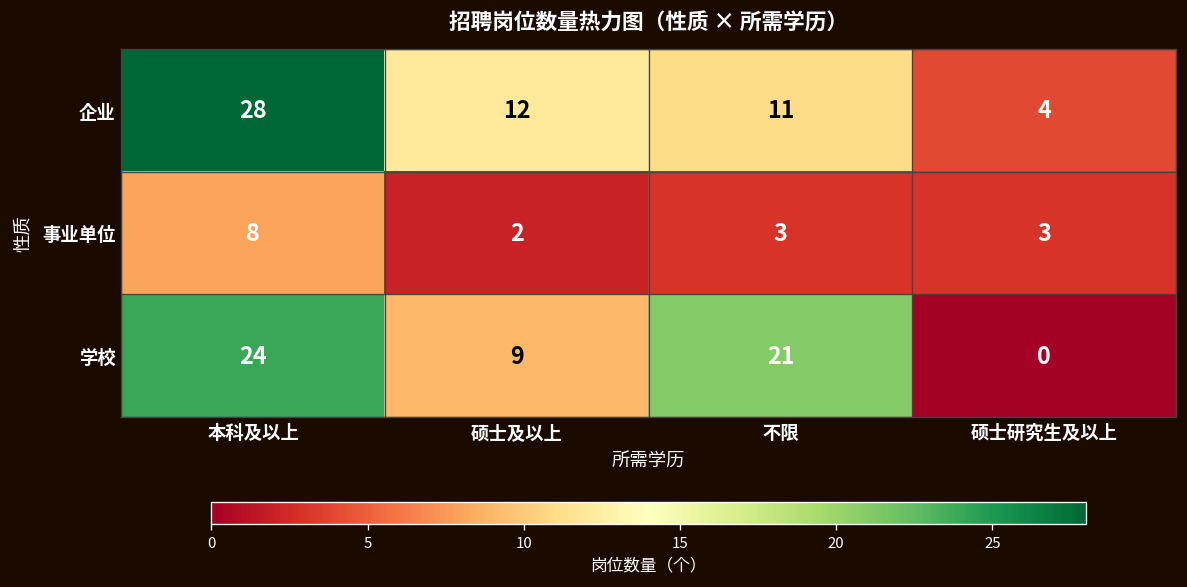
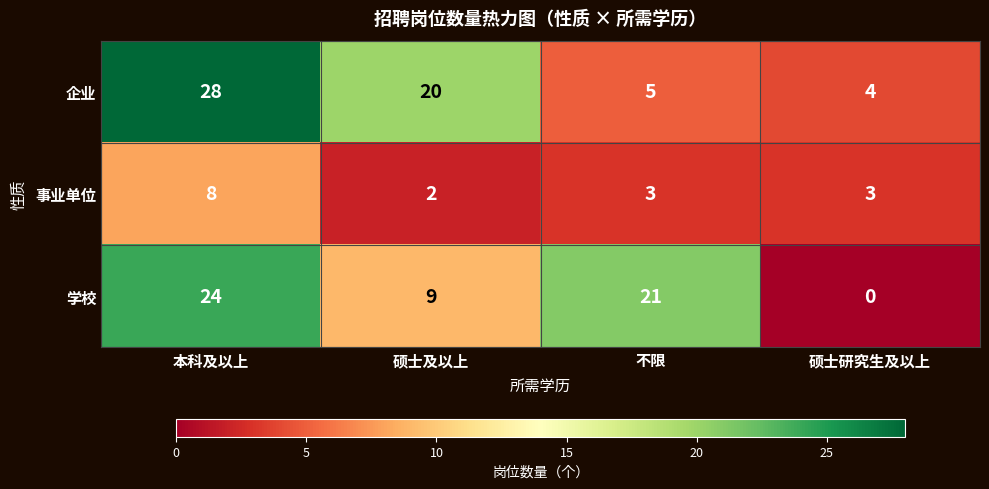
  {
    "企业": {
      "本科及以上": 28,
-     "硕士及以上": 12,
-     "不限": 11,
+     "硕士及以上": 20,
+     "不限": 5,
      "硕士研究生及以上": 4
    },
    "事业单位": {
      "本科及以上": 8,
      "硕士及以上": 2,
      "不限": 3,
      "硕士研究生及以上": 3
    },
    "学校": {
      "本科及以上": 24,
      "硕士及以上": 9,
      "不限": 21,
      "硕士研究生及以上": 0
    }
  }
